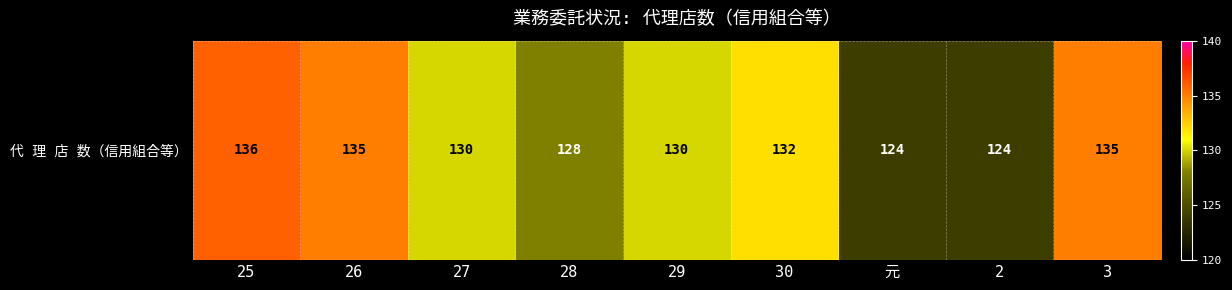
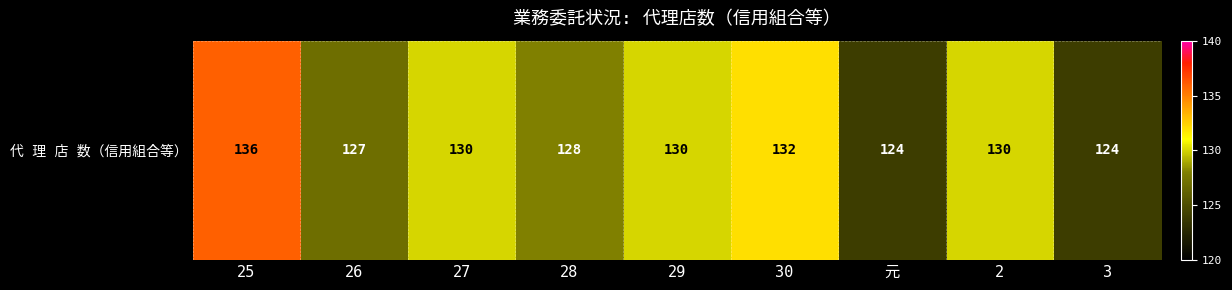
  {
    "代 理 店 数（信用組合等）": {
      "25": 136,
-     "26": 135,
+     "26": 127,
      "27": 130,
      "28": 128,
      "29": 130,
      "30": 132,
      "元": 124,
-     "2": 124,
-     "3": 135
+     "2": 130,
+     "3": 124
    }
  }
